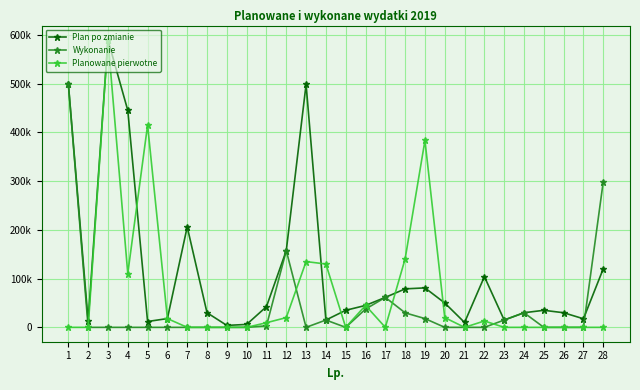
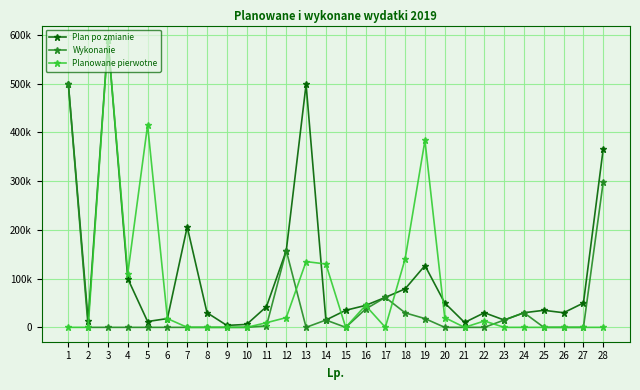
  {
    "Plan po zmianie": {
      "2": 10000,
-     "4": 450000,
+     "4": 100000,
      "5": 10000,
      "7": 210000,
      "8": 30000,
      "10": 10000,
      "11": 40000,
      "13": 500000,
      "15": 40000,
      "18": 80000,
-     "19": 80000,
+     "19": 130000,
      "20": 50000,
      "21": 10000,
-     "22": 100000,
+     "22": 30000,
      "25": 40000,
      "26": 30000,
-     "27": 20000,
-     "28": 120000
+     "27": 50000,
+     "28": 370000
    },
    "Wykonanie": {
      "3": 0,
      "4": 0,
      "5": 0,
      "6": 0,
      "11": 0,
      "13": 0,
      "16": 40000,
      "18": 30000,
      "19": 20000,
      "20": 0,
      "22": 0,
      "28": 300000
    },
    "Planowane pierwotne": {
      "1": 0,
      "4": 110000,
      "5": 420000,
      "11": 10000,
      "12": 20000,
      "13": 140000,
      "14": 130000,
      "17": 0,
      "18": 140000,
      "19": 380000,
      "20": 20000,
      "22": 10000,
      "23": 0,
      "24": 0,
      "28": 0
    }
  }
